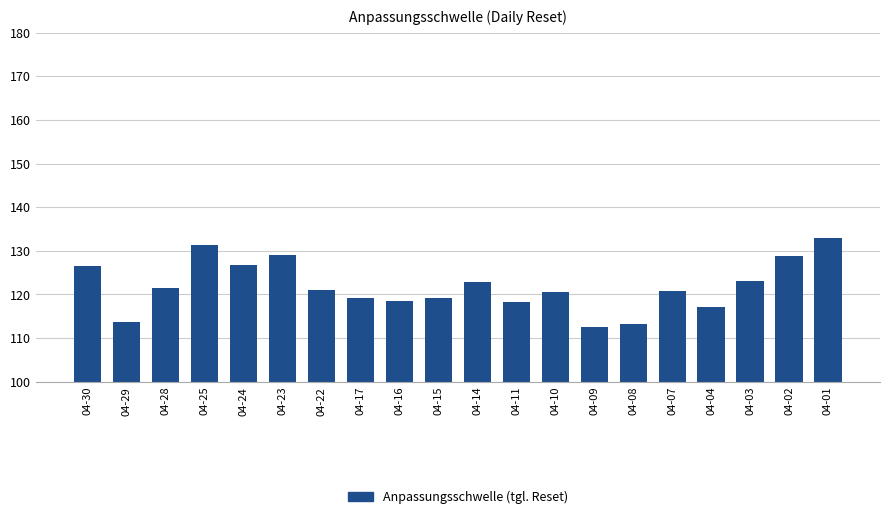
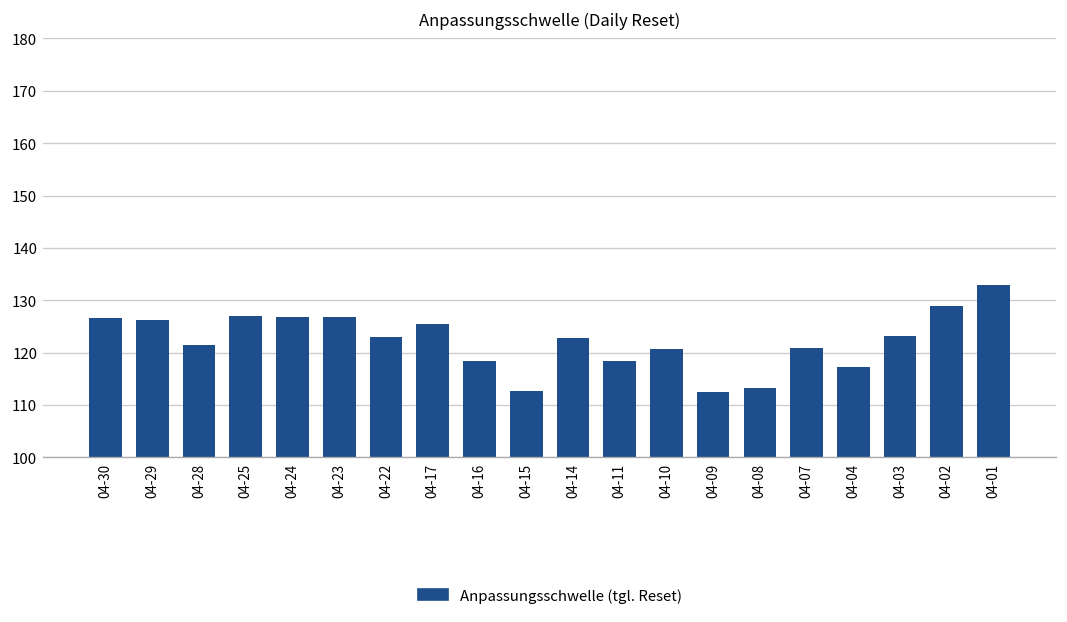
  {
    "04-30": 127,
-   "04-29": 114,
+   "04-29": 126,
    "04-28": 121,
-   "04-25": 131,
+   "04-25": 127,
    "04-24": 127,
-   "04-23": 129,
-   "04-22": 121,
-   "04-17": 119,
+   "04-23": 127,
+   "04-22": 123,
+   "04-17": 126,
    "04-16": 118,
-   "04-15": 119,
+   "04-15": 113,
    "04-14": 123,
    "04-11": 118,
    "04-10": 121,
    "04-09": 113,
    "04-08": 113,
    "04-07": 121,
    "04-04": 117,
    "04-03": 123,
    "04-02": 129,
    "04-01": 133
  }
